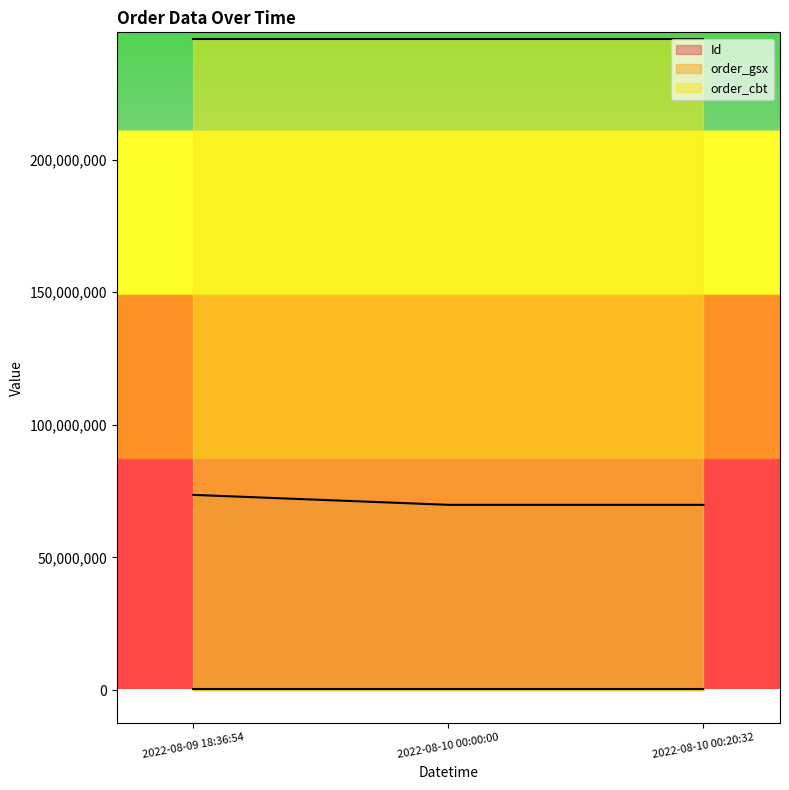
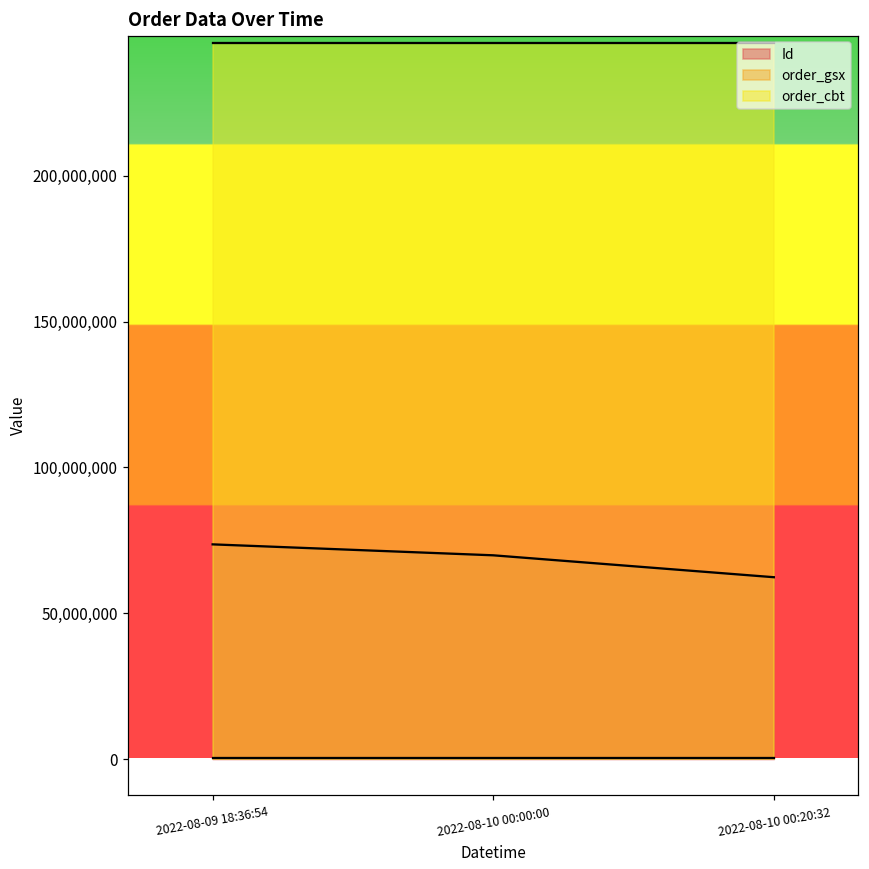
  {
    "Id": {
      "2022-08-09 18:36:54": "74,000,000",
      "2022-08-10 00:00:00": "70,000,000",
-     "2022-08-10 00:20:32": "70,000,000"
+     "2022-08-10 00:20:32": "62,000,000"
    }
  }
